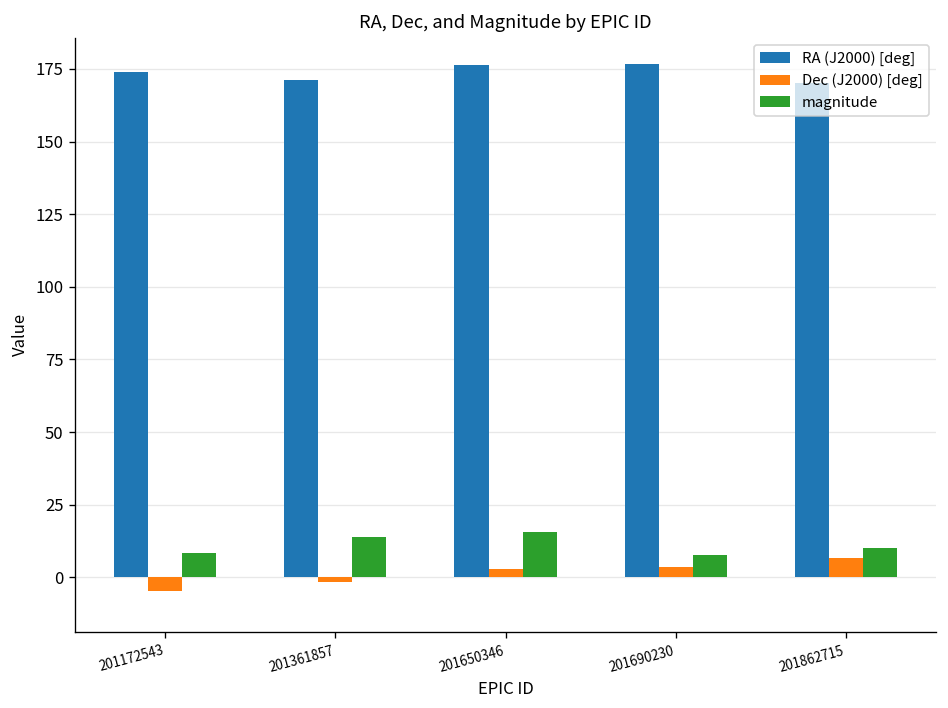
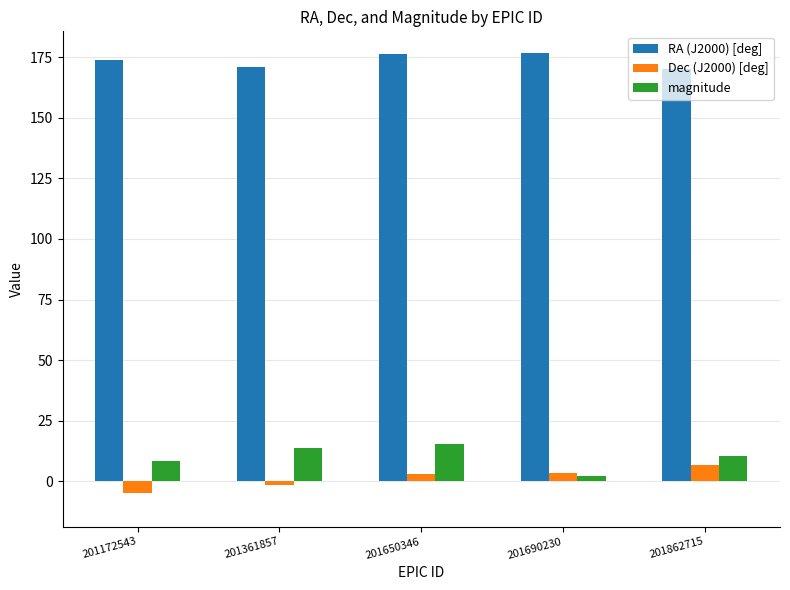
  {
    "RA (J2000) [deg]": {
      "201172543": 174,
      "201361857": 171,
      "201650346": 176,
      "201690230": 177
    },
    "Dec (J2000) [deg]": {
      "201172543": -5,
      "201361857": -2,
      "201650346": 3,
      "201690230": 3,
      "201862715": 7
    },
    "magnitude": {
      "201172543": 8,
      "201361857": 14,
      "201650346": 15,
-     "201690230": 8,
+     "201690230": 2,
      "201862715": 10
    }
  }
